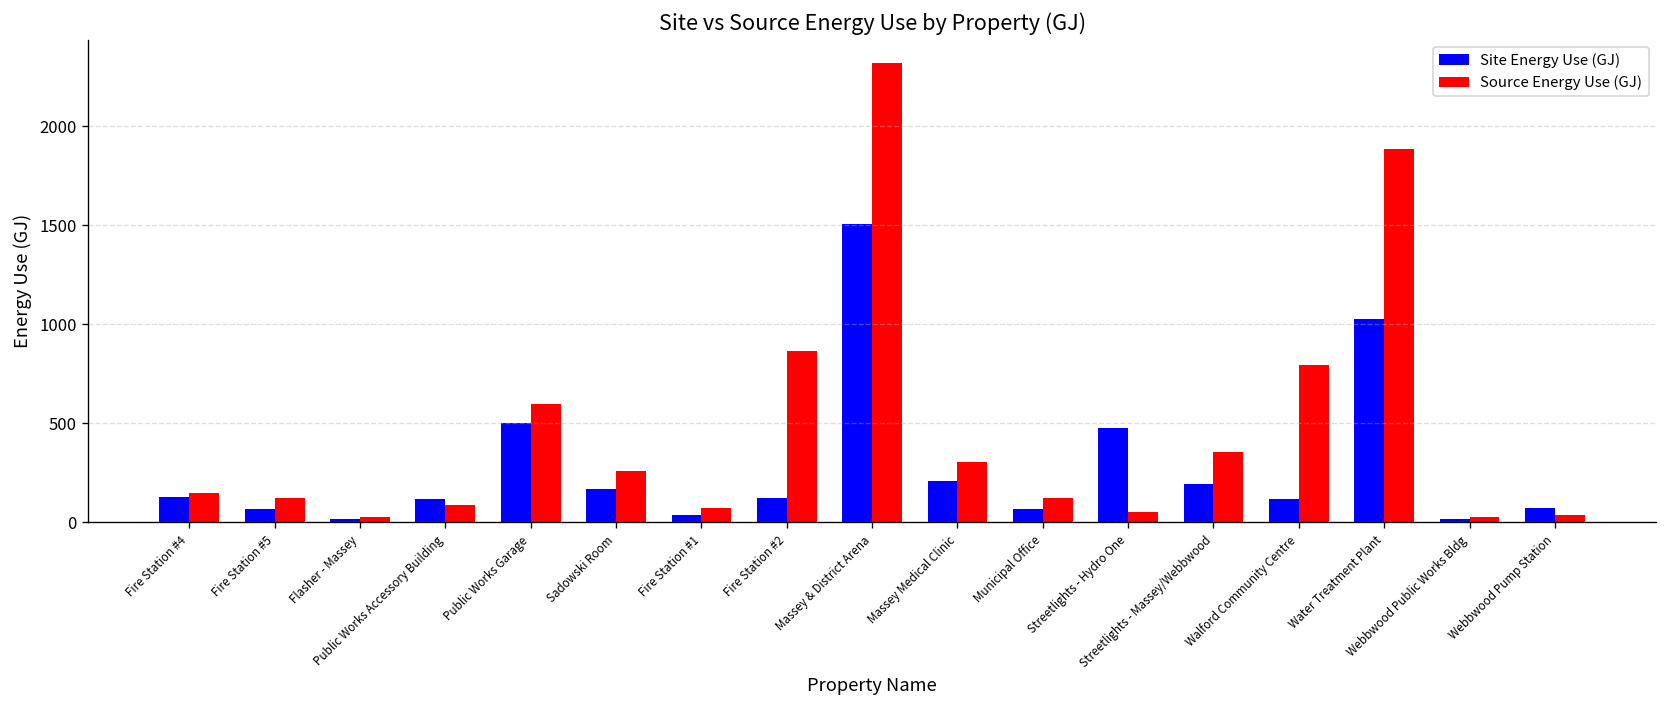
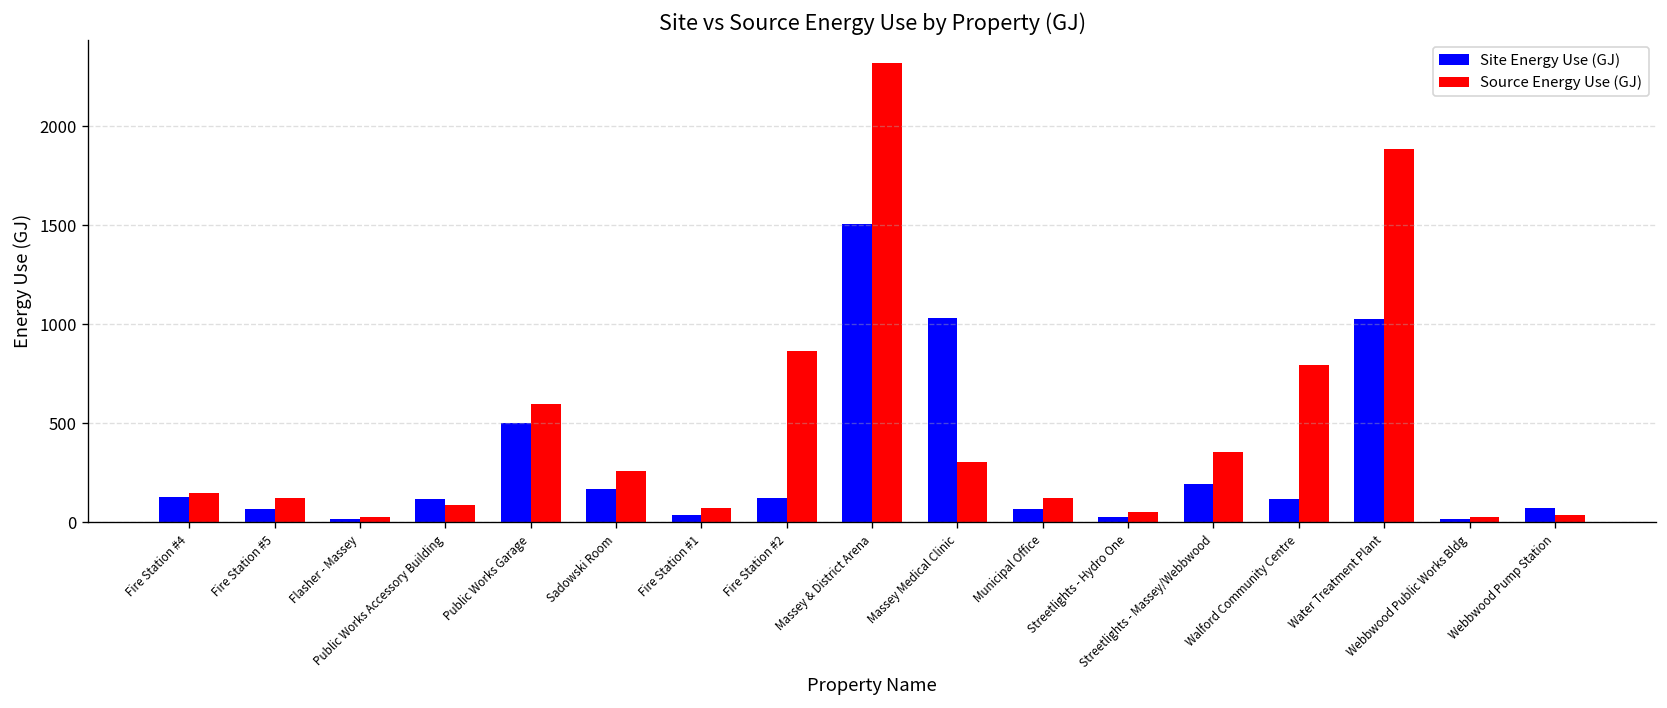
  {
    "Site Energy Use (GJ)": {
      "Fire Station #4": 130,
      "Fire Station #5": 70,
      "Flasher - Massey": 20,
      "Public Works Accessory Building": 120,
      "Public Works Garage": 500,
      "Sadowski Room": 170,
      "Fire Station #1": 40,
      "Fire Station #2": 120,
      "Massey & District Arena": 1500,
-     "Massey Medical Clinic": 210,
+     "Massey Medical Clinic": 1030,
      "Municipal Office": 70,
-     "Streetlights - Hydro One": 480,
+     "Streetlights - Hydro One": 30,
      "Streetlights - Massey/Webbwood": 200,
      "Walford Community Centre": 120,
      "Water Treatment Plant": 1030,
      "Webbwood Public Works Bldg": 20,
      "Webbwood Pump Station": 70
    },
    "Source Energy Use (GJ)": {
      "Fire Station #4": 150,
      "Fire Station #5": 120,
      "Flasher - Massey": 30,
      "Public Works Accessory Building": 90,
      "Public Works Garage": 600,
      "Sadowski Room": 260,
      "Fire Station #1": 70,
      "Fire Station #2": 860,
      "Massey & District Arena": 2320,
      "Massey Medical Clinic": 300,
      "Municipal Office": 120,
      "Streetlights - Hydro One": 50,
      "Streetlights - Massey/Webbwood": 360,
      "Walford Community Centre": 790,
      "Water Treatment Plant": 1880,
      "Webbwood Public Works Bldg": 30,
      "Webbwood Pump Station": 40
    }
  }
